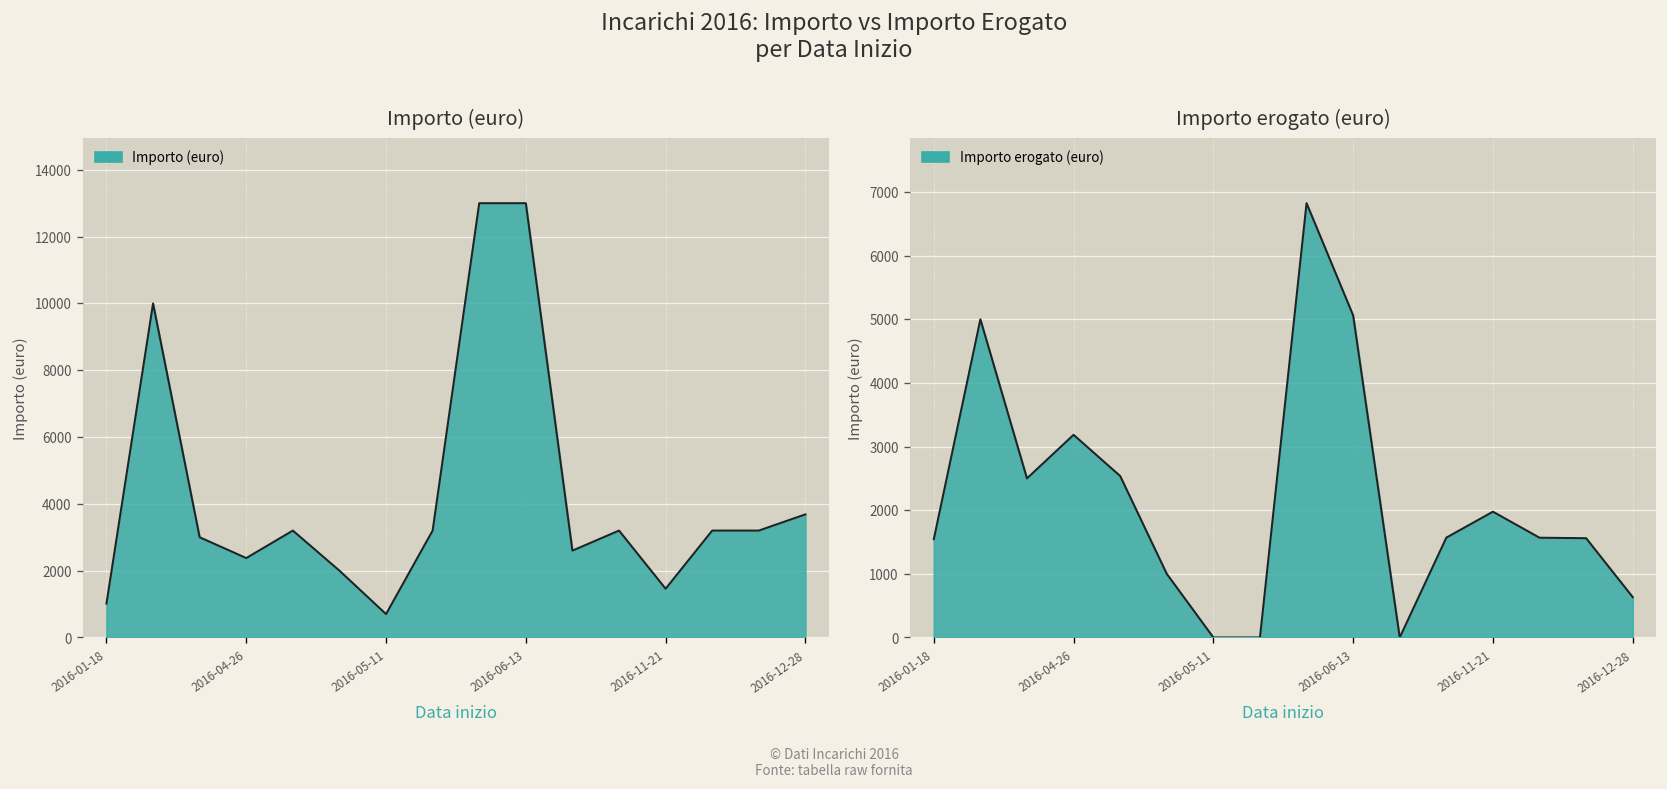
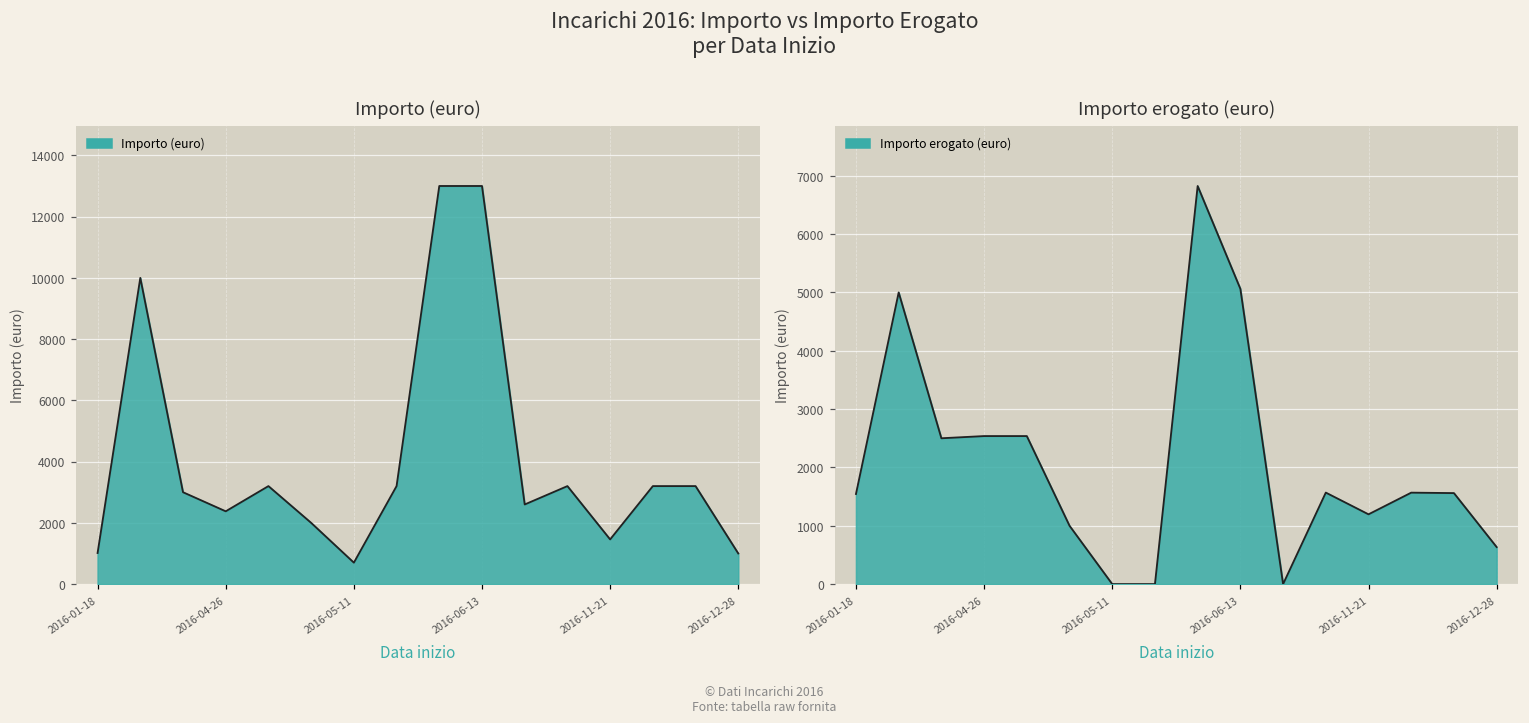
  {
    "Importo (euro)": {
      "2016-01-18": 1000,
      "2016-04-26": 2400,
      "2016-11-21": 1500,
-     "2016-12-28": 3700
+     "2016-12-28": 1000
    },
    "Importo erogato (euro)": {
      "2016-01-18": 1500,
-     "2016-04-26": 3200,
-     "2016-11-21": 2000,
+     "2016-04-26": 2500,
+     "2016-11-21": 1200,
      "2016-12-28": 600
    }
  }
